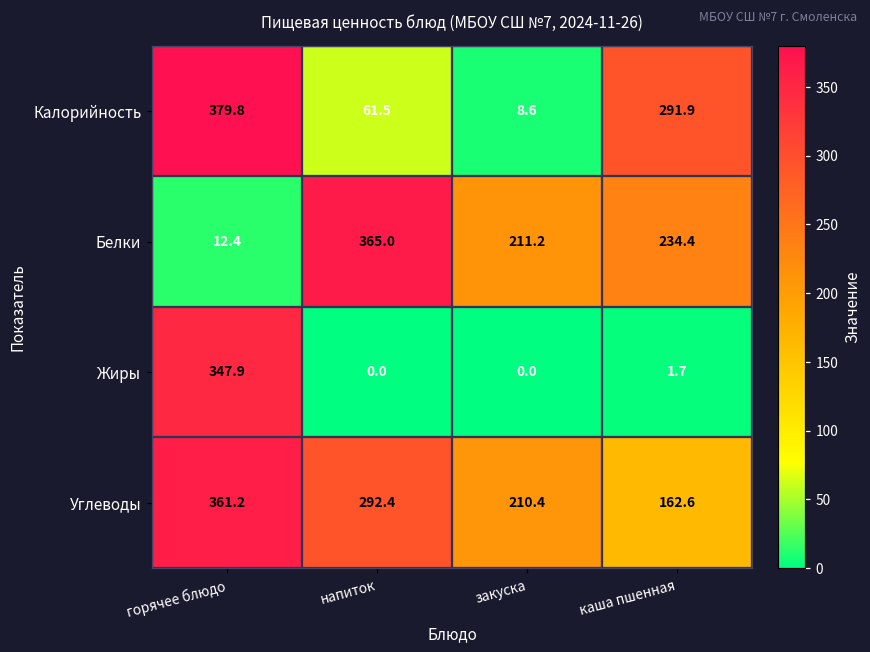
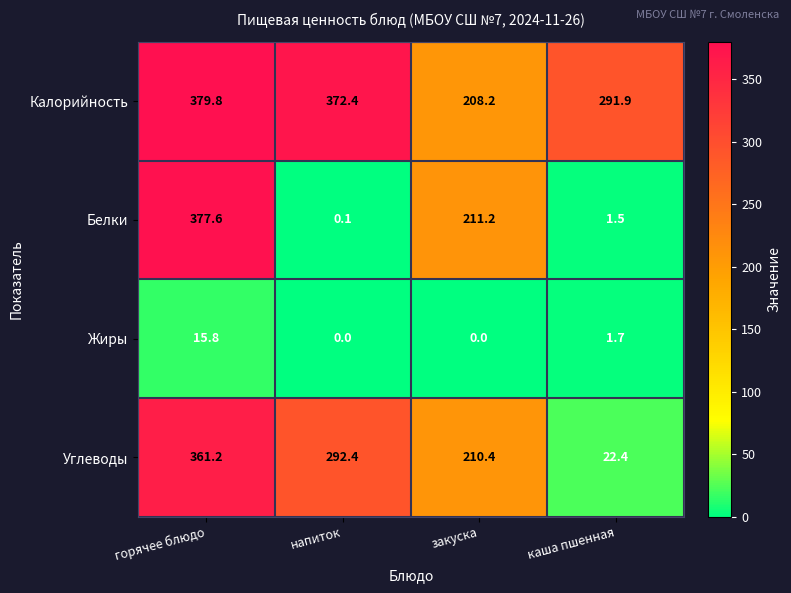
  {
    "Калорийность": {
      "горячее блюдо": 379.8,
-     "напиток": 61.5,
-     "закуска": 8.6,
+     "напиток": 372.4,
+     "закуска": 208.2,
      "каша пшенная": 291.9
    },
    "Белки": {
-     "горячее блюдо": 12.4,
-     "напиток": 365.0,
+     "горячее блюдо": 377.6,
+     "напиток": 0.1,
      "закуска": 211.2,
-     "каша пшенная": 234.4
+     "каша пшенная": 1.5
    },
    "Жиры": {
-     "горячее блюдо": 347.9,
+     "горячее блюдо": 15.8,
      "напиток": 0.0,
      "закуска": 0.0,
      "каша пшенная": 1.7
    },
    "Углеводы": {
      "горячее блюдо": 361.2,
      "напиток": 292.4,
      "закуска": 210.4,
-     "каша пшенная": 162.6
+     "каша пшенная": 22.4
    }
  }
